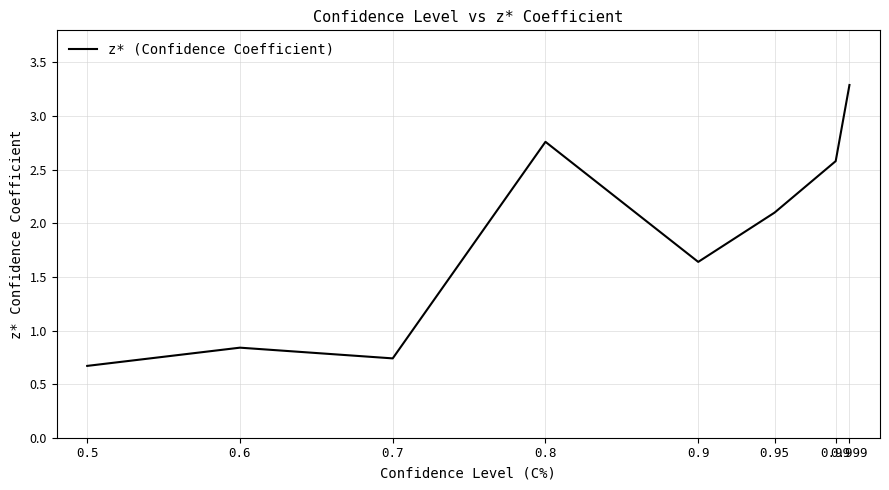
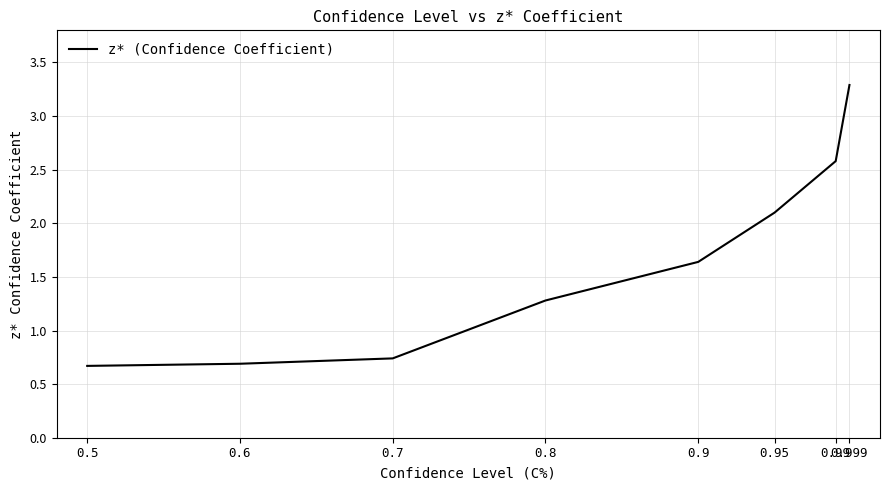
  {
    "0.5": 0.67,
-   "0.6": 0.84,
+   "0.6": 0.69,
    "0.7": 0.74,
-   "0.8": 2.76,
+   "0.8": 1.28,
    "0.9": 1.64,
    "0.95": 2.10
  }
